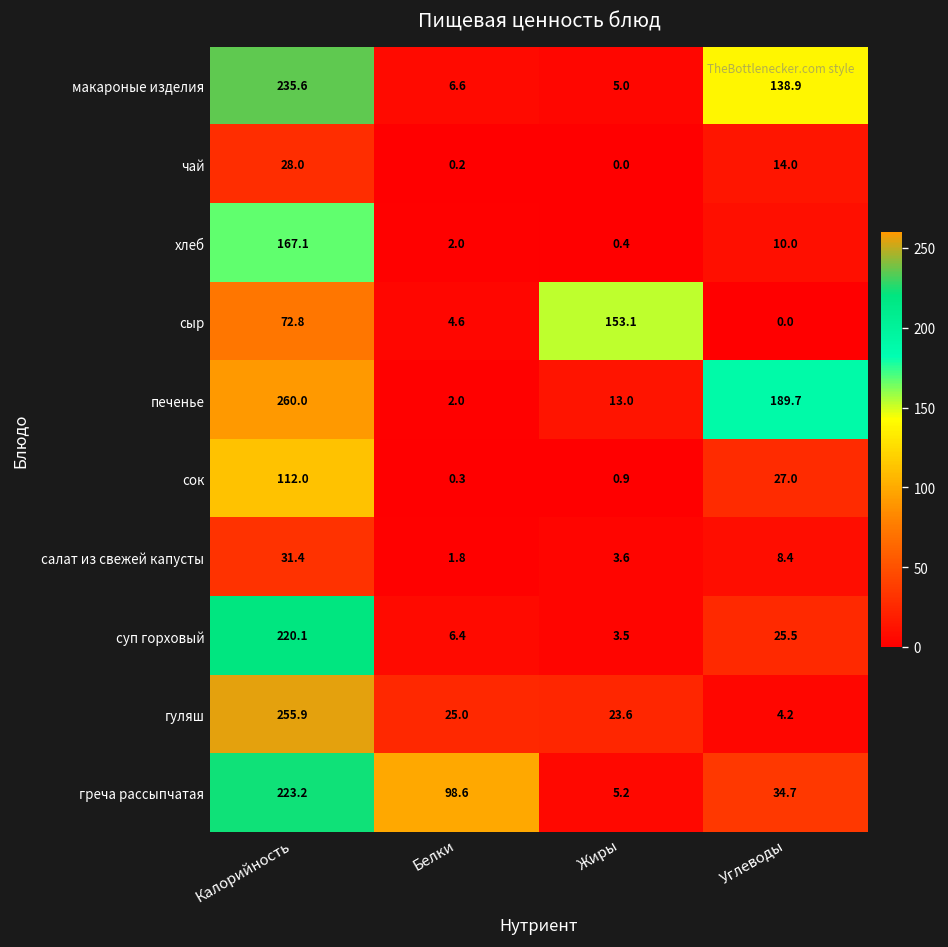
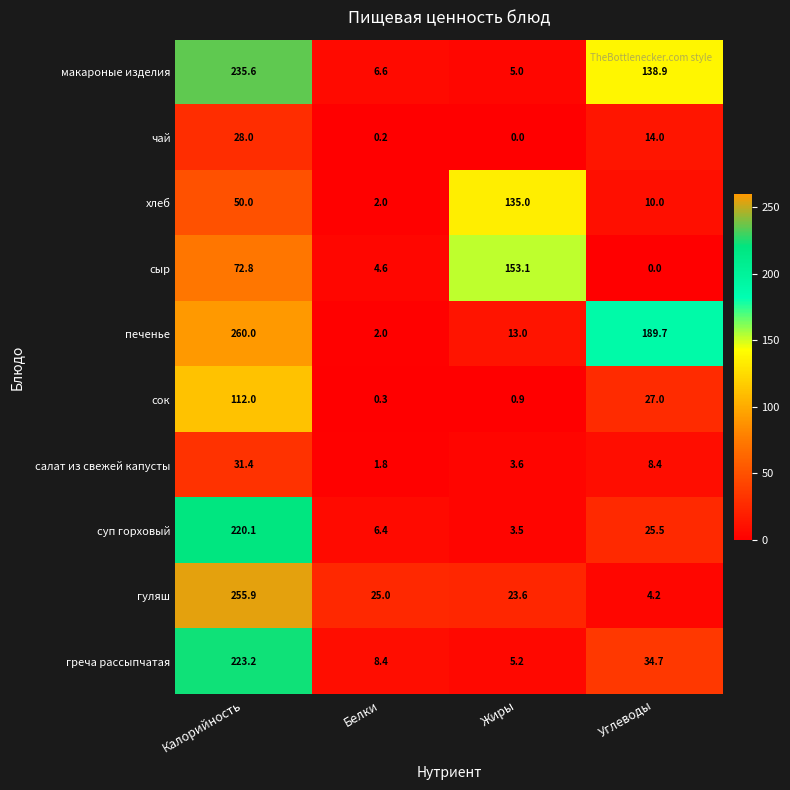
  {
    "макароные изделия": {
      "Калорийность": 235.6,
      "Белки": 6.6,
      "Жиры": 5.0
    },
    "чай": {
      "Калорийность": 28.0,
      "Белки": 0.2,
      "Жиры": 0.0,
      "Углеводы": 14.0
    },
    "хлеб": {
-     "Калорийность": 167.1,
+     "Калорийность": 50.0,
      "Белки": 2.0,
-     "Жиры": 0.4,
+     "Жиры": 135.0,
      "Углеводы": 10.0
    },
    "сыр": {
      "Калорийность": 72.8,
      "Белки": 4.6,
      "Жиры": 153.1,
      "Углеводы": 0.0
    },
    "печенье": {
      "Калорийность": 260.0,
      "Белки": 2.0,
      "Жиры": 13.0,
      "Углеводы": 189.7
    },
    "сок": {
      "Калорийность": 112.0,
      "Белки": 0.3,
      "Жиры": 0.9,
      "Углеводы": 27.0
    },
    "салат из свежей капусты": {
      "Калорийность": 31.4,
      "Белки": 1.8,
      "Жиры": 3.6,
      "Углеводы": 8.4
    },
    "суп горховый": {
      "Калорийность": 220.1,
      "Белки": 6.4,
      "Жиры": 3.5,
      "Углеводы": 25.5
    },
    "гуляш": {
      "Калорийность": 255.9,
      "Белки": 25.0,
      "Жиры": 23.6,
      "Углеводы": 4.2
    },
    "греча рассыпчатая": {
      "Калорийность": 223.2,
-     "Белки": 98.6,
+     "Белки": 8.4,
      "Жиры": 5.2,
      "Углеводы": 34.7
    }
  }
